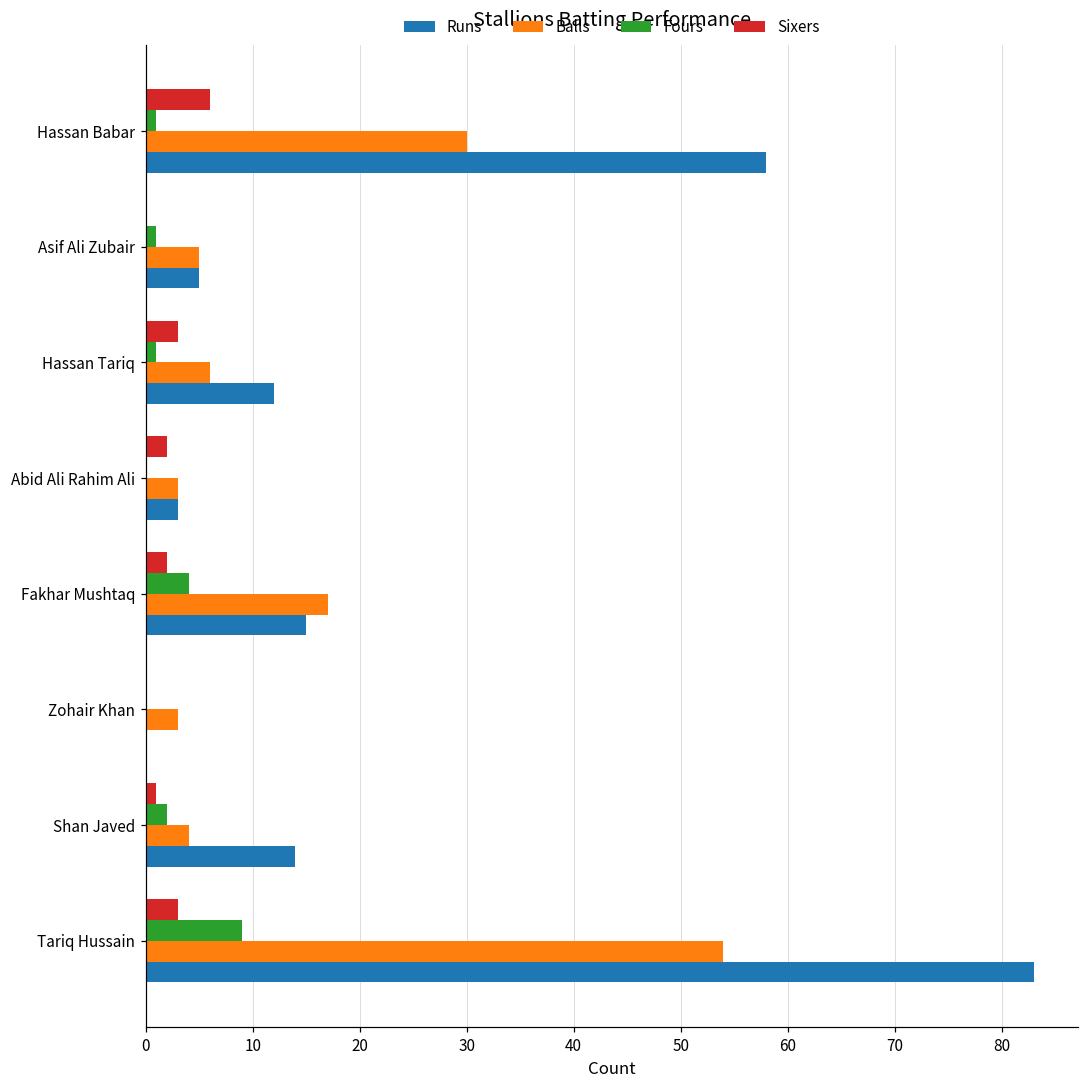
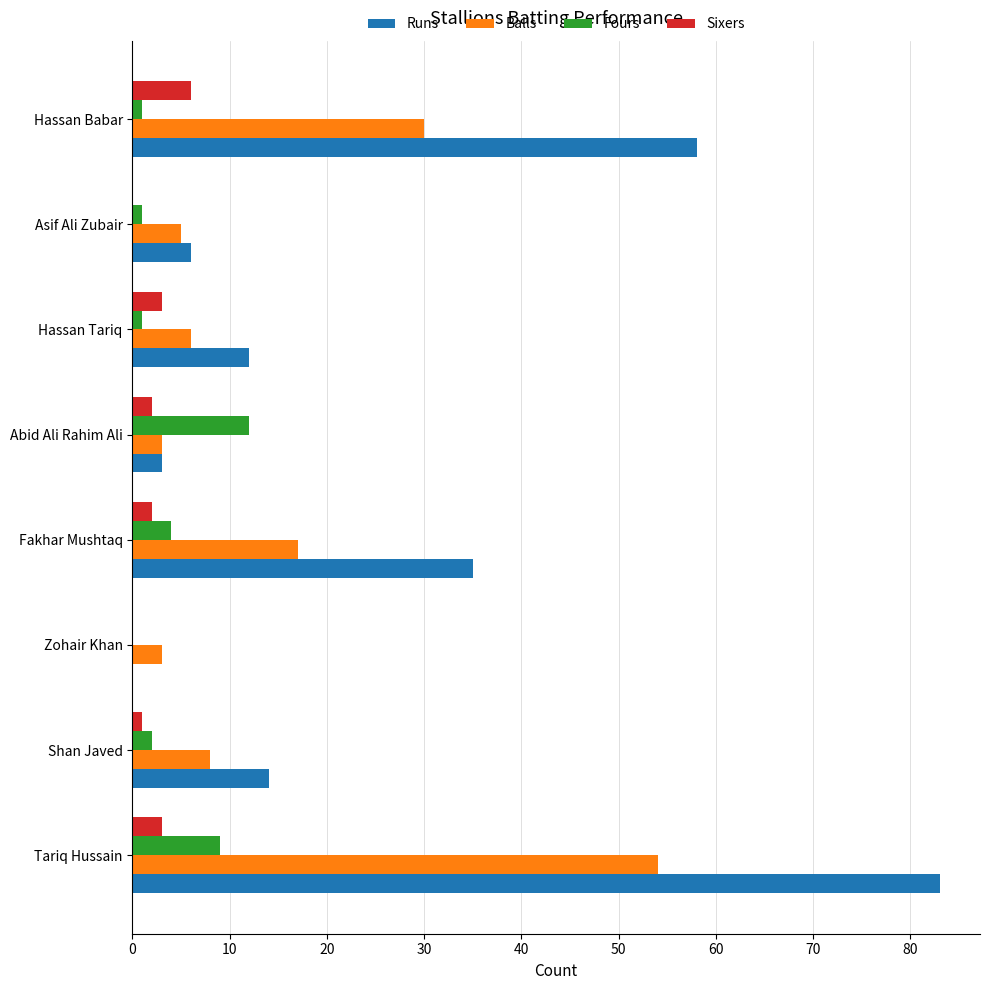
  {
    "Runs": {
      "Hassan Babar": 58,
-     "Asif Ali Zubair": 5,
+     "Asif Ali Zubair": 6,
      "Hassan Tariq": 12,
      "Abid Ali Rahim Ali": 3,
-     "Fakhar Mushtaq": 15,
+     "Fakhar Mushtaq": 35,
      "Zohair Khan": 0,
      "Shan Javed": 14,
      "Tariq Hussain": 83
    },
    "Balls": {
      "Hassan Babar": 30,
      "Asif Ali Zubair": 5,
      "Hassan Tariq": 6,
      "Abid Ali Rahim Ali": 3,
      "Fakhar Mushtaq": 17,
      "Zohair Khan": 3,
-     "Shan Javed": 4,
+     "Shan Javed": 8,
      "Tariq Hussain": 54
    },
    "Fours": {
      "Hassan Babar": 1,
      "Asif Ali Zubair": 1,
      "Hassan Tariq": 1,
-     "Abid Ali Rahim Ali": 0,
+     "Abid Ali Rahim Ali": 12,
      "Fakhar Mushtaq": 4,
      "Zohair Khan": 0,
      "Shan Javed": 2,
      "Tariq Hussain": 9
    },
    "Sixers": {
      "Hassan Babar": 6,
      "Asif Ali Zubair": 0,
      "Hassan Tariq": 3,
      "Abid Ali Rahim Ali": 2,
      "Fakhar Mushtaq": 2,
      "Zohair Khan": 0,
      "Shan Javed": 1,
      "Tariq Hussain": 3
    }
  }
